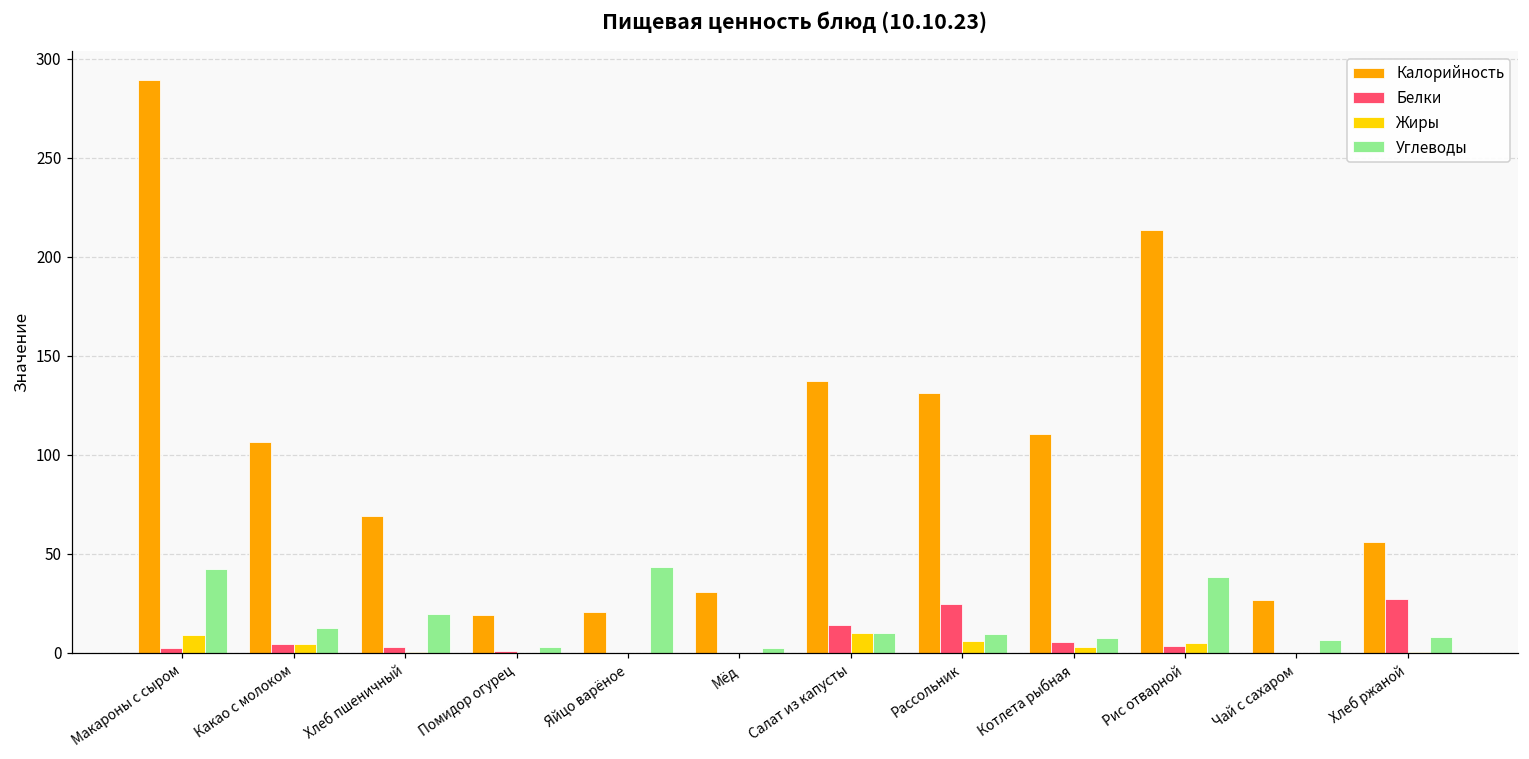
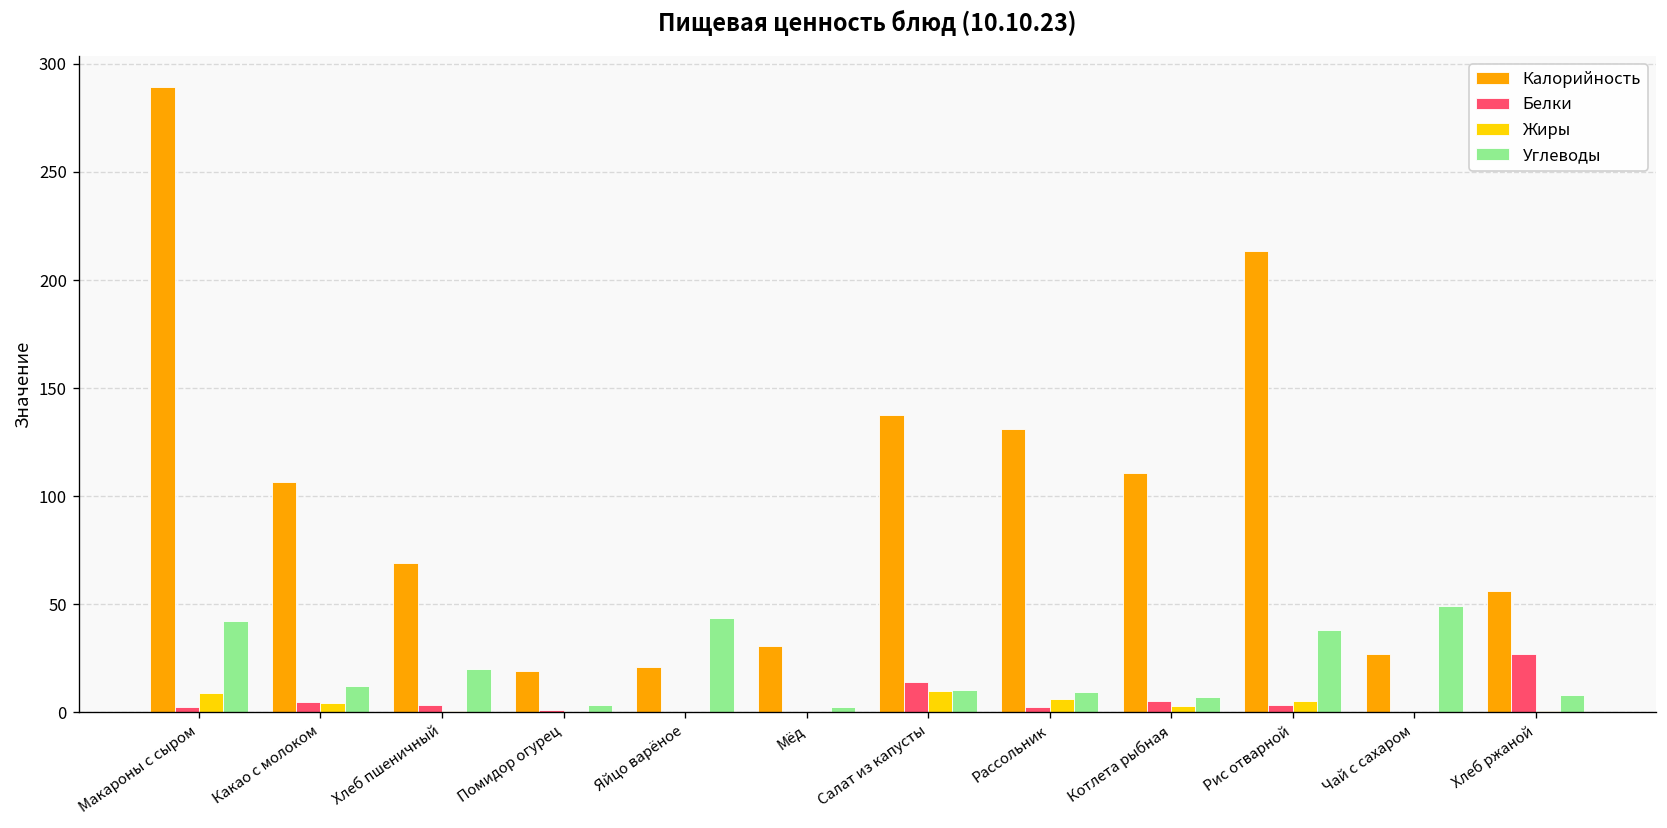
  {
    "Белки": {
      "Макароны с сыром": 2,
      "Какао с молоком": 5,
      "Хлеб пшеничный": 3,
      "Салат из капусты": 14,
-     "Рассольник": 25,
+     "Рассольник": 2,
      "Котлета рыбная": 5,
      "Рис отварной": 4,
      "Хлеб ржаной": 27
    },
    "Углеводы": {
      "Макароны с сыром": 42,
      "Какао с молоком": 12,
      "Хлеб пшеничный": 20,
      "Помидор огурец": 3,
      "Яйцо варёное": 44,
      "Мёд": 2,
      "Салат из капусты": 10,
      "Рассольник": 10,
      "Котлета рыбная": 7,
      "Рис отварной": 38,
-     "Чай с сахаром": 7,
+     "Чай с сахаром": 49,
      "Хлеб ржаной": 8
    }
  }
